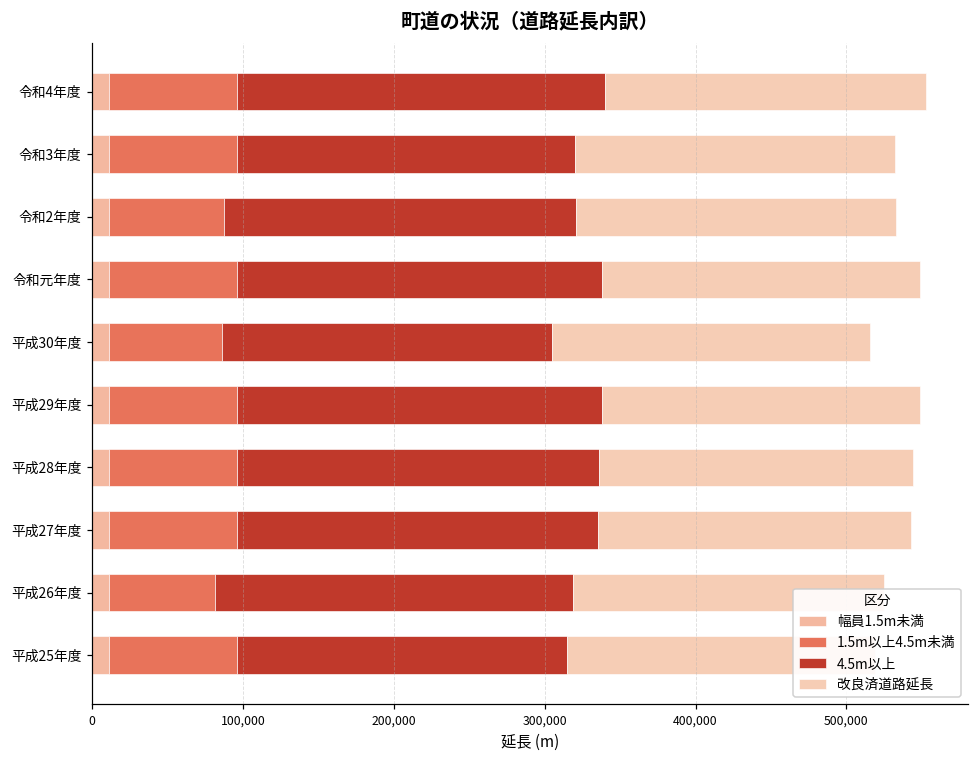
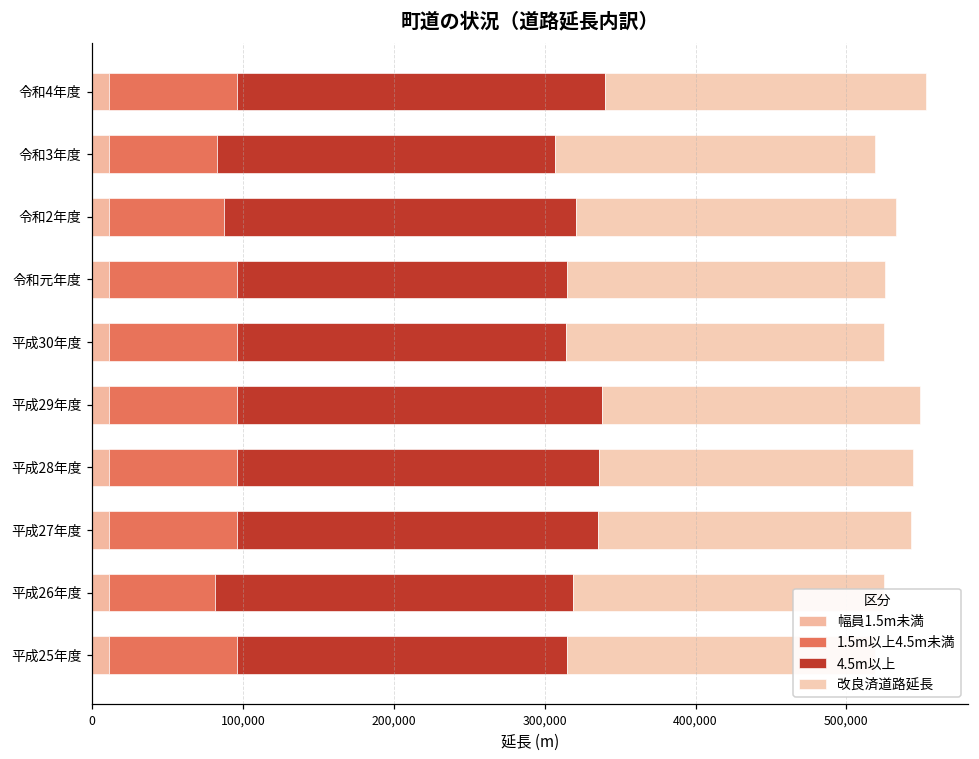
  {
    "1.5m以上4.5m未満": {
      "令和4年度": "85,000",
-     "令和3年度": "85,000",
+     "令和3年度": "72,000",
      "令和2年度": "76,000",
      "令和元年度": "85,000",
-     "平成30年度": "75,000",
+     "平成30年度": "85,000",
      "平成29年度": "85,000",
      "平成28年度": "85,000",
      "平成27年度": "85,000",
      "平成26年度": "70,000",
      "平成25年度": "85,000"
    },
    "4.5m以上": {
      "令和4年度": "244,000",
      "令和3年度": "224,000",
      "令和2年度": "233,000",
-     "令和元年度": "242,000",
+     "令和元年度": "219,000",
      "平成30年度": "218,000",
      "平成29年度": "242,000",
      "平成28年度": "240,000",
      "平成27年度": "240,000",
      "平成26年度": "238,000",
      "平成25年度": "219,000"
    }
  }
